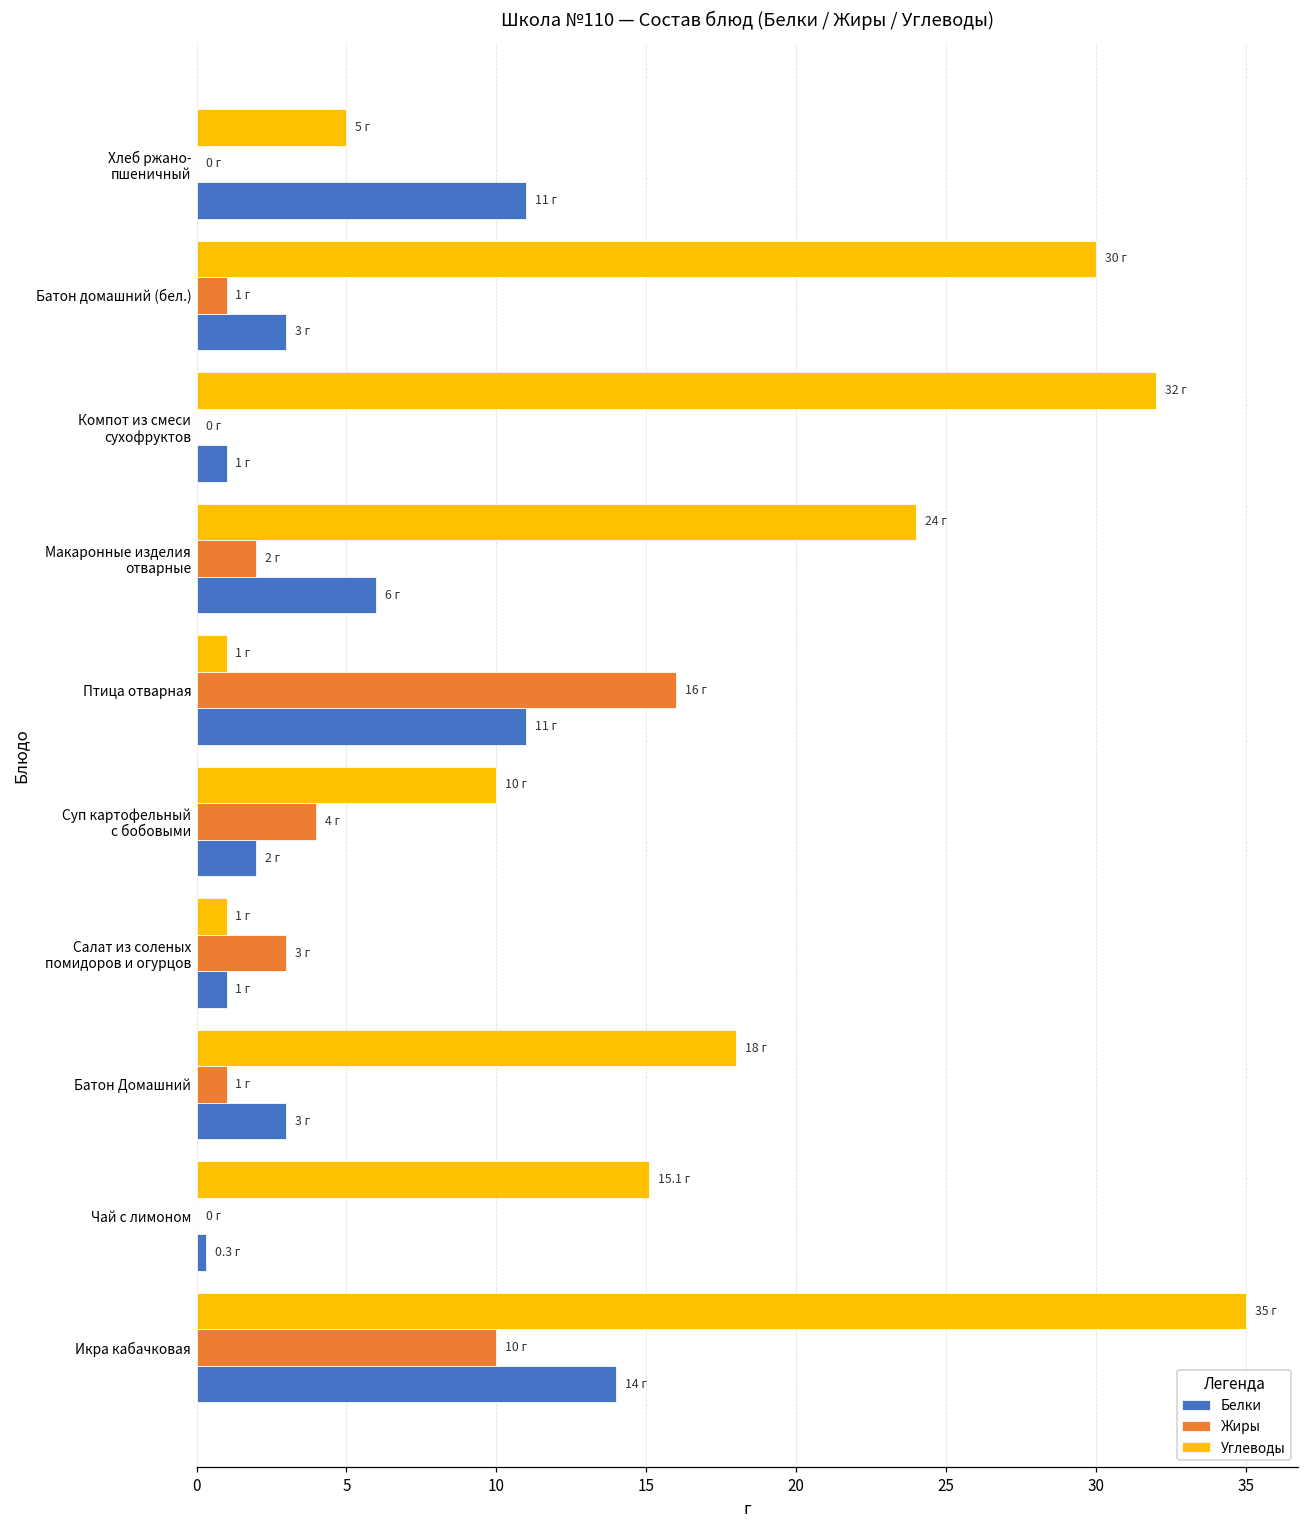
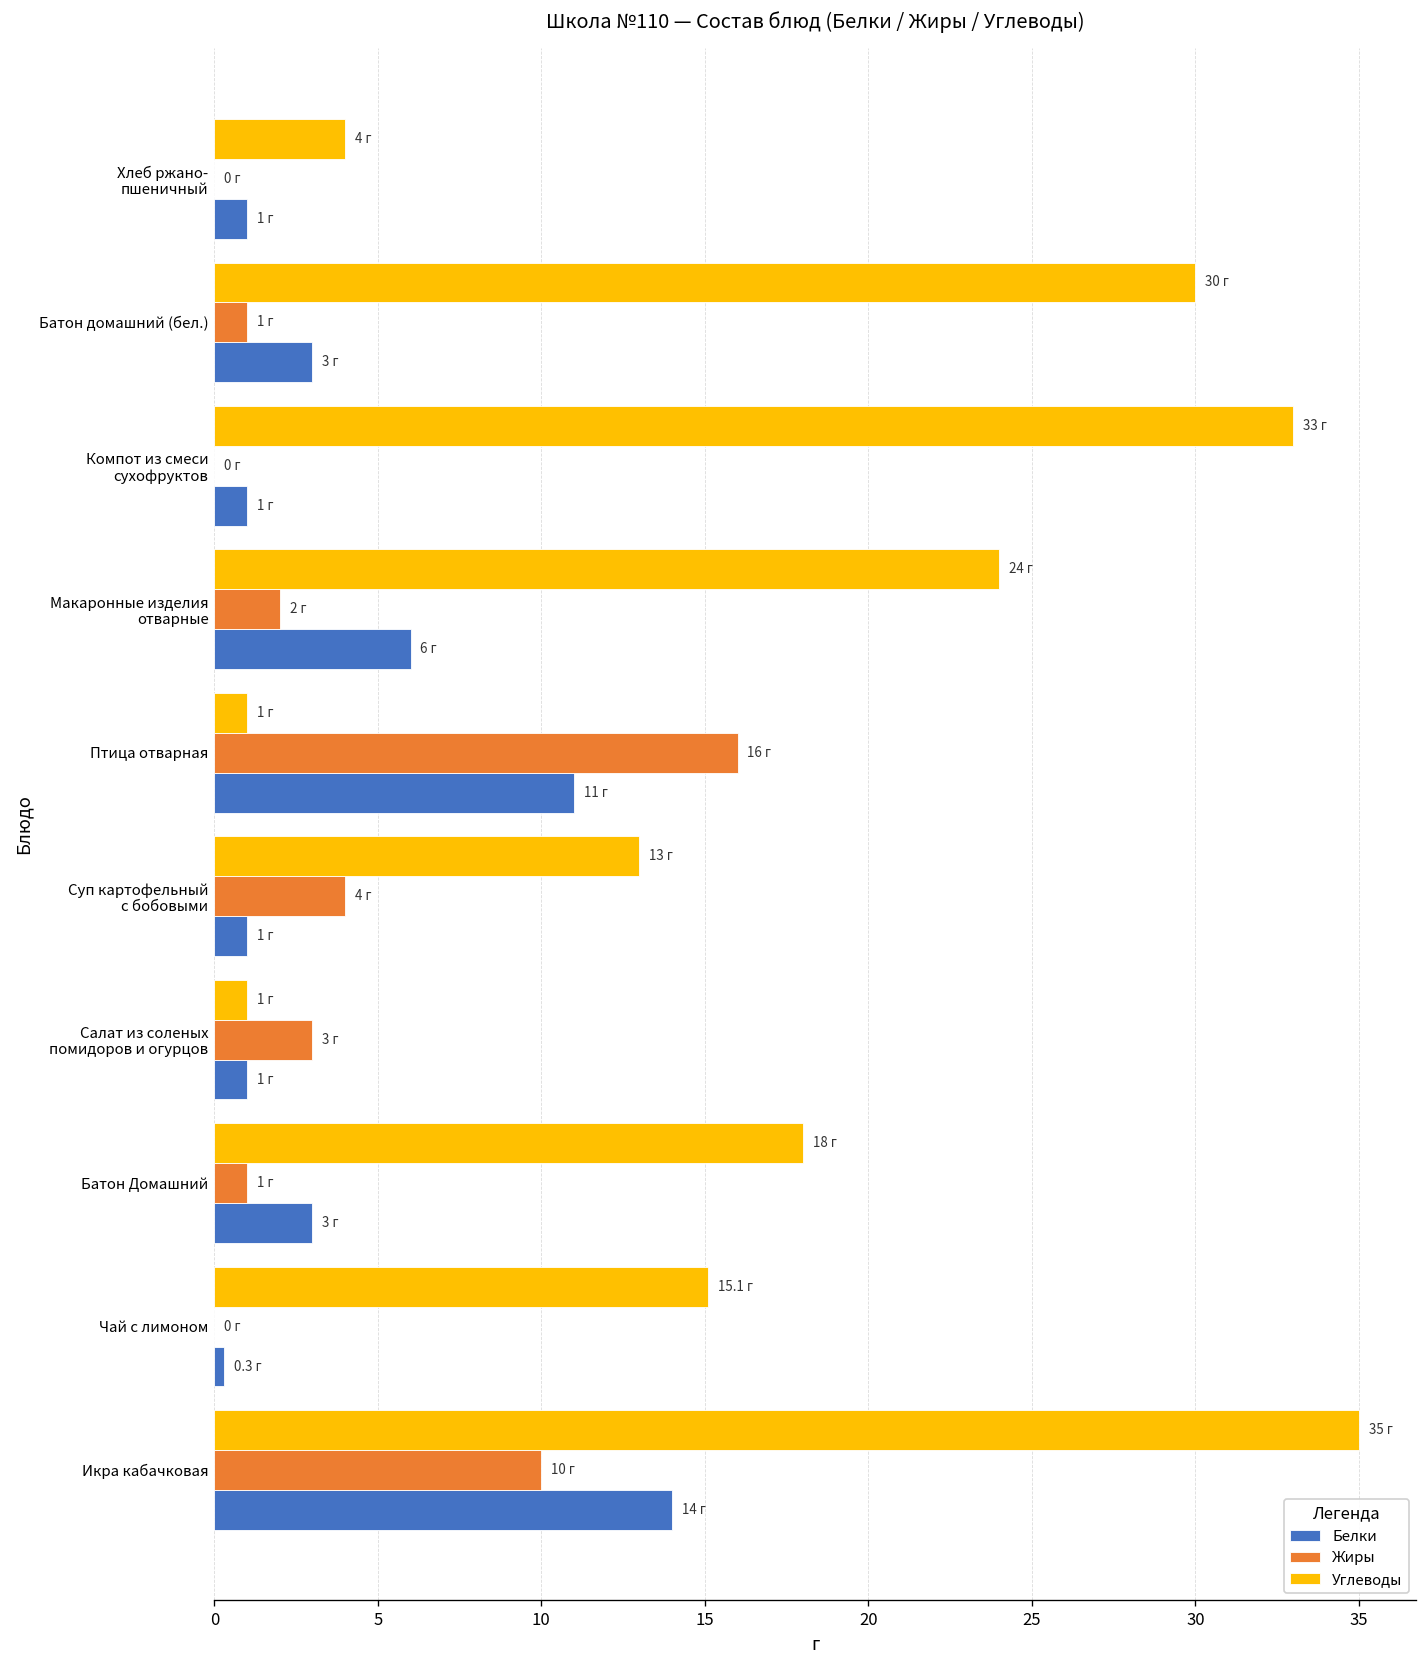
  {
    "Белки": {
-     "Хлеб ржано- пшеничный": 11,
+     "Хлеб ржано- пшеничный": 1,
      "Батон домашний (бел.)": 3,
      "Компот из смеси сухофруктов": 1,
      "Макаронные изделия отварные": 6,
      "Птица отварная": 11,
-     "Суп картофельный с бобовыми": 2,
+     "Суп картофельный с бобовыми": 1,
      "Салат из соленых помидоров и огурцов": 1,
      "Батон Домашний": 3,
      "Чай с лимоном": 0.3,
      "Икра кабачковая": 14
    },
    "Жиры": {
      "Хлеб ржано- пшеничный": 0,
      "Батон домашний (бел.)": 1,
      "Компот из смеси сухофруктов": 0,
      "Макаронные изделия отварные": 2,
      "Птица отварная": 16,
      "Суп картофельный с бобовыми": 4,
      "Салат из соленых помидоров и огурцов": 3,
      "Батон Домашний": 1,
      "Чай с лимоном": 0,
      "Икра кабачковая": 10
    },
    "Углеводы": {
-     "Хлеб ржано- пшеничный": 5,
+     "Хлеб ржано- пшеничный": 4,
      "Батон домашний (бел.)": 30,
-     "Компот из смеси сухофруктов": 32,
+     "Компот из смеси сухофруктов": 33,
      "Макаронные изделия отварные": 24,
      "Птица отварная": 1,
-     "Суп картофельный с бобовыми": 10,
+     "Суп картофельный с бобовыми": 13,
      "Салат из соленых помидоров и огурцов": 1,
      "Батон Домашний": 18,
      "Чай с лимоном": 15.1,
      "Икра кабачковая": 35
    }
  }
